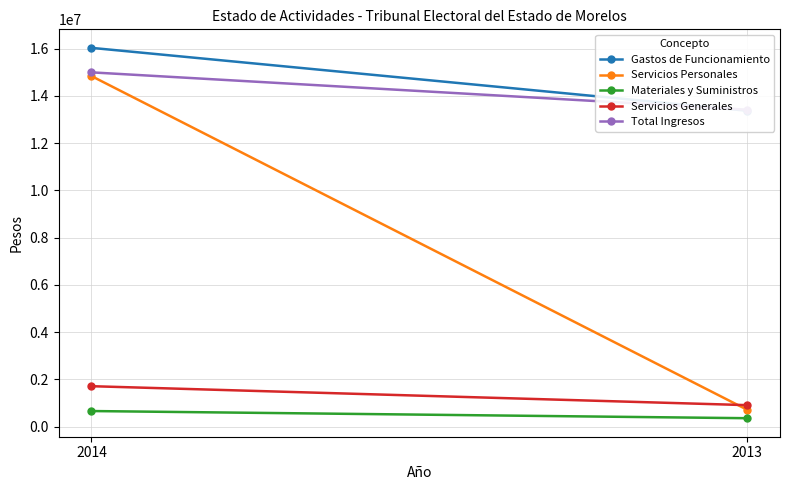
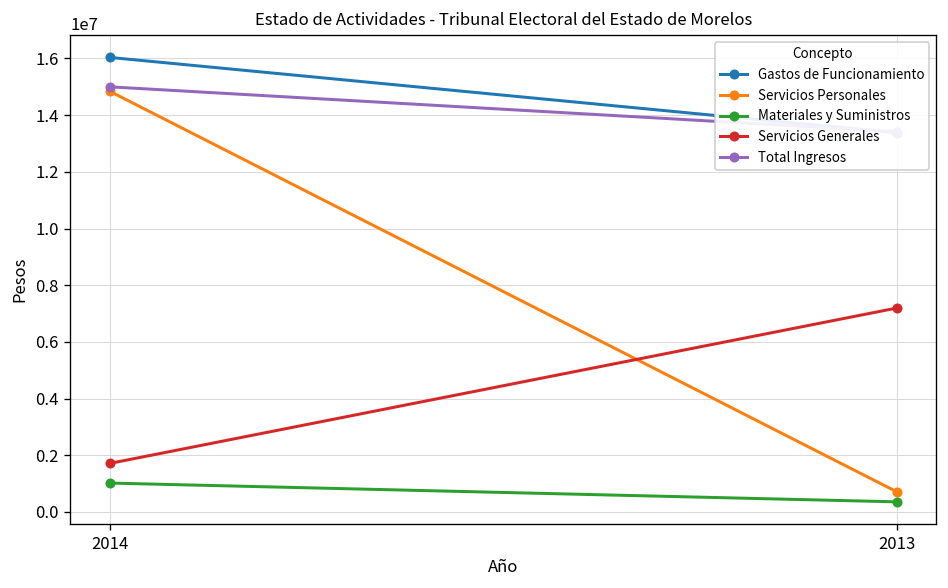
  {
    "Gastos de Funcionamiento": {
      "2014": 16000000
    },
    "Servicios Personales": {
      "2014": 14800000,
      "2013": 700000
    },
    "Materiales y Suministros": {
-     "2014": 700000,
+     "2014": 1000000,
      "2013": 400000
    },
    "Servicios Generales": {
      "2014": 1700000,
-     "2013": 900000
+     "2013": 7200000
    },
    "Total Ingresos": {
      "2014": 15000000
    }
  }
